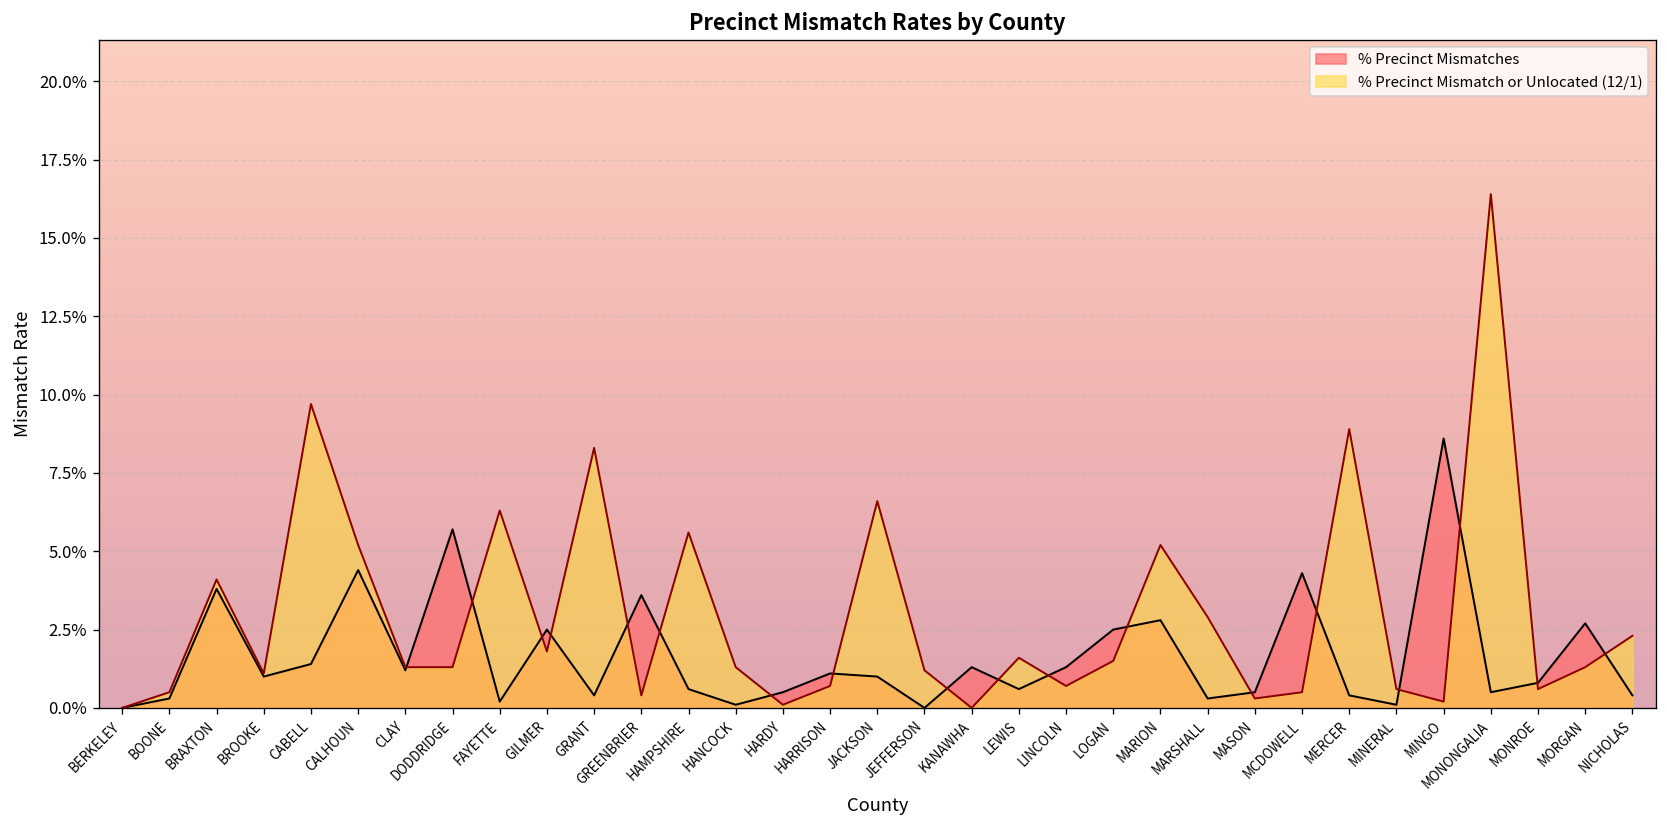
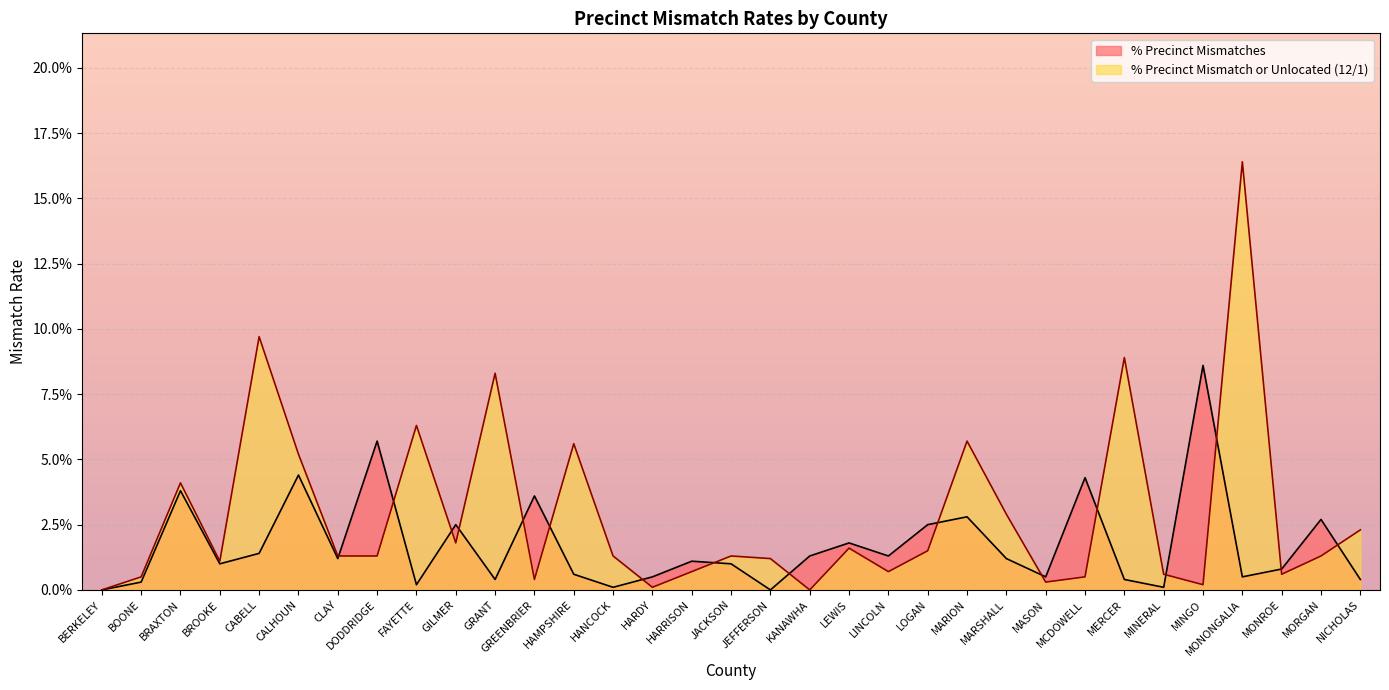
  {
    "% Precinct Mismatches": {
      "BOONE": "0.3%",
      "BRAXTON": "3.8%",
      "BROOKE": "1.0%",
      "CABELL": "1.4%",
      "CALHOUN": "4.4%",
      "CLAY": "1.2%",
      "DODDRIDGE": "5.7%",
      "FAYETTE": "0.2%",
      "GILMER": "2.5%",
      "GRANT": "0.4%",
      "GREENBRIER": "3.6%",
      "HAMPSHIRE": "0.6%",
      "HANCOCK": "0.1%",
      "HARDY": "0.5%",
      "HARRISON": "1.1%",
      "JACKSON": "1.0%",
      "JEFFERSON": "0.0%",
      "KANAWHA": "1.3%",
-     "LEWIS": "0.6%",
+     "LEWIS": "1.8%",
      "LINCOLN": "1.3%",
      "LOGAN": "2.5%",
      "MARION": "2.8%",
-     "MARSHALL": "0.3%",
+     "MARSHALL": "1.2%",
      "MASON": "0.5%",
      "MCDOWELL": "4.3%",
      "MERCER": "0.4%",
      "MINERAL": "0.1%",
      "MINGO": "8.6%",
      "MONONGALIA": "0.5%",
      "MONROE": "0.8%",
      "MORGAN": "2.7%",
      "NICHOLAS": "0.4%"
    },
    "% Precinct Mismatch or Unlocated (12/1)": {
      "BOONE": "0.5%",
      "BRAXTON": "4.1%",
      "BROOKE": "1.1%",
      "CABELL": "9.7%",
      "CALHOUN": "5.2%",
      "CLAY": "1.3%",
      "DODDRIDGE": "1.3%",
      "FAYETTE": "6.3%",
      "GILMER": "1.8%",
      "GRANT": "8.3%",
      "GREENBRIER": "0.4%",
      "HAMPSHIRE": "5.6%",
      "HANCOCK": "1.3%",
      "HARDY": "0.1%",
      "HARRISON": "0.7%",
-     "JACKSON": "6.6%",
+     "JACKSON": "1.3%",
      "JEFFERSON": "1.2%",
      "KANAWHA": "0.0%",
      "LEWIS": "1.6%",
      "LINCOLN": "0.7%",
      "LOGAN": "1.5%",
-     "MARION": "5.2%",
+     "MARION": "5.7%",
      "MARSHALL": "2.9%",
      "MASON": "0.3%",
      "MCDOWELL": "0.5%",
      "MERCER": "8.9%",
      "MINERAL": "0.6%",
      "MINGO": "0.2%",
      "MONONGALIA": "16.4%",
      "MONROE": "0.6%",
      "MORGAN": "1.3%",
      "NICHOLAS": "2.3%"
    }
  }
